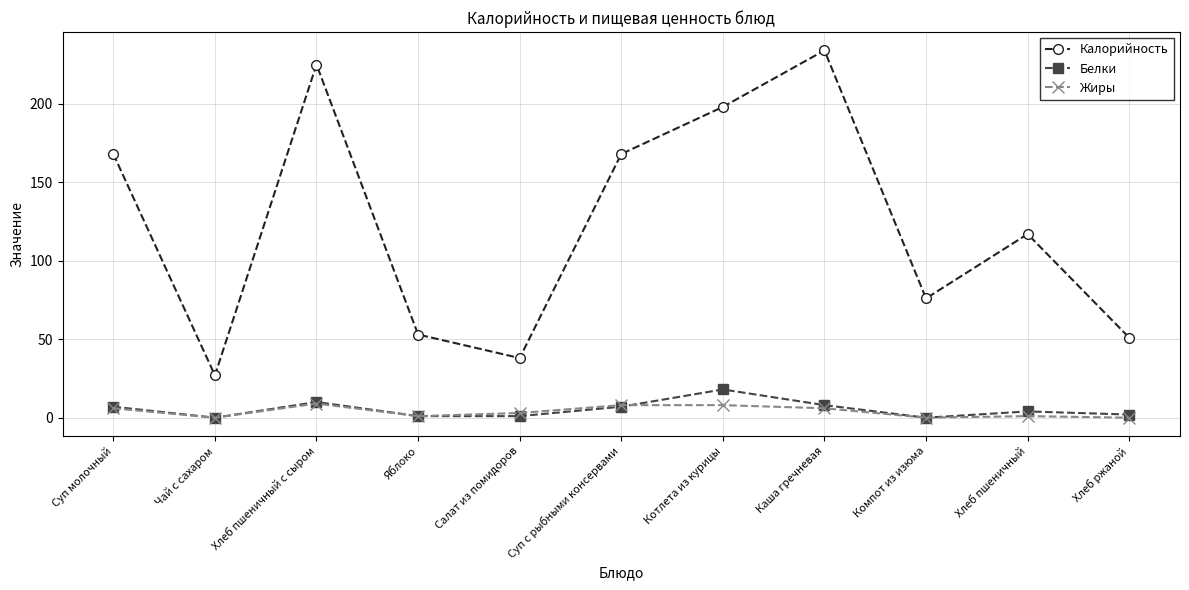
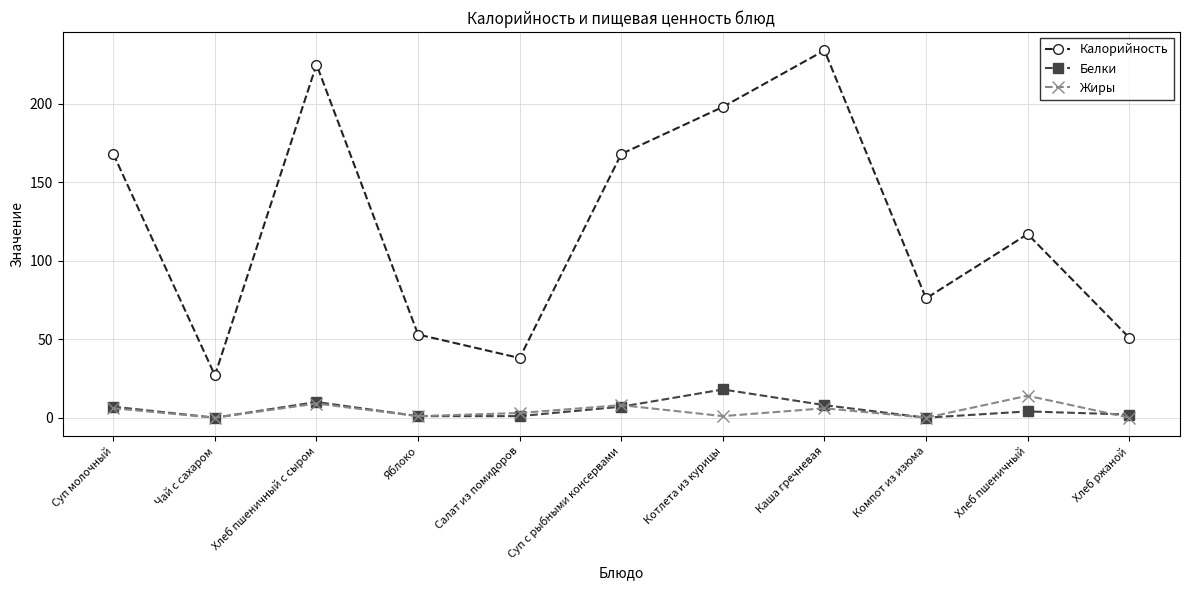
  {
    "Жиры": {
      "Салат из помидоров": 3,
-     "Котлета из курицы": 8,
+     "Котлета из курицы": 1,
      "Каша гречневая": 6,
-     "Хлеб пшеничный": 1,
+     "Хлеб пшеничный": 14,
      "Хлеб ржаной": 0
    }
  }
